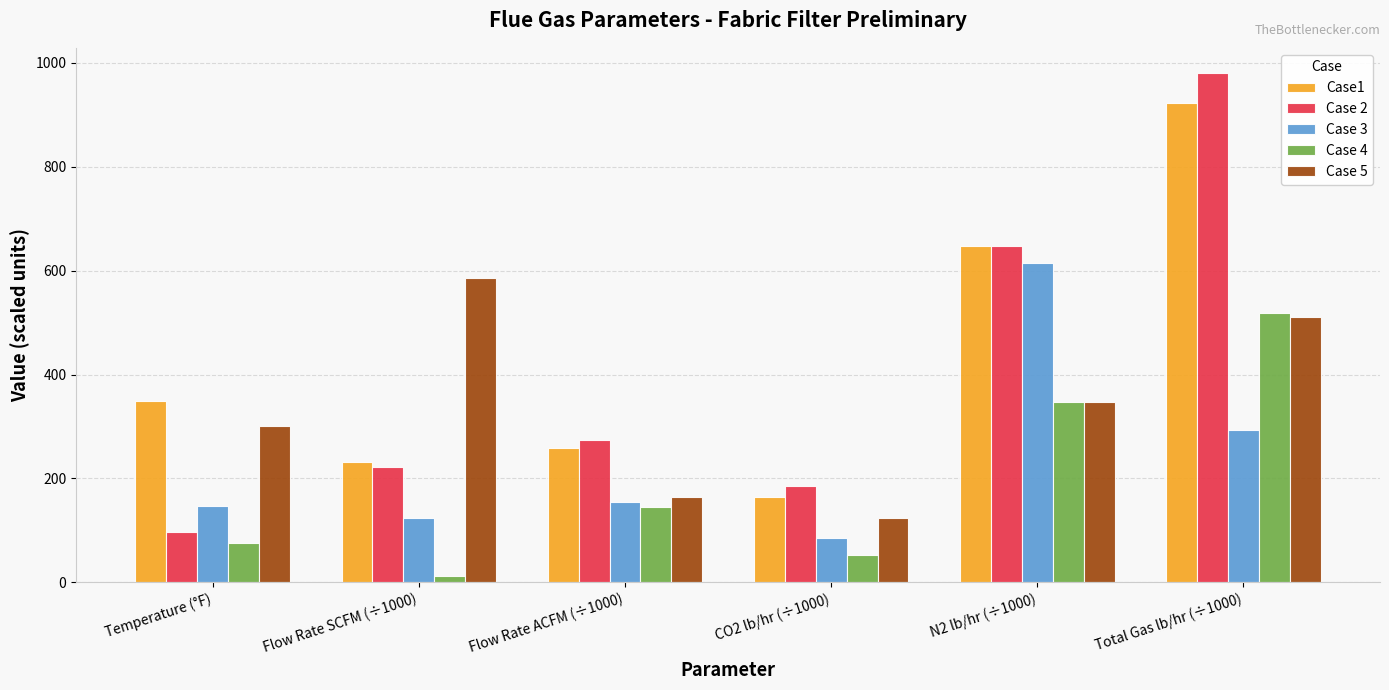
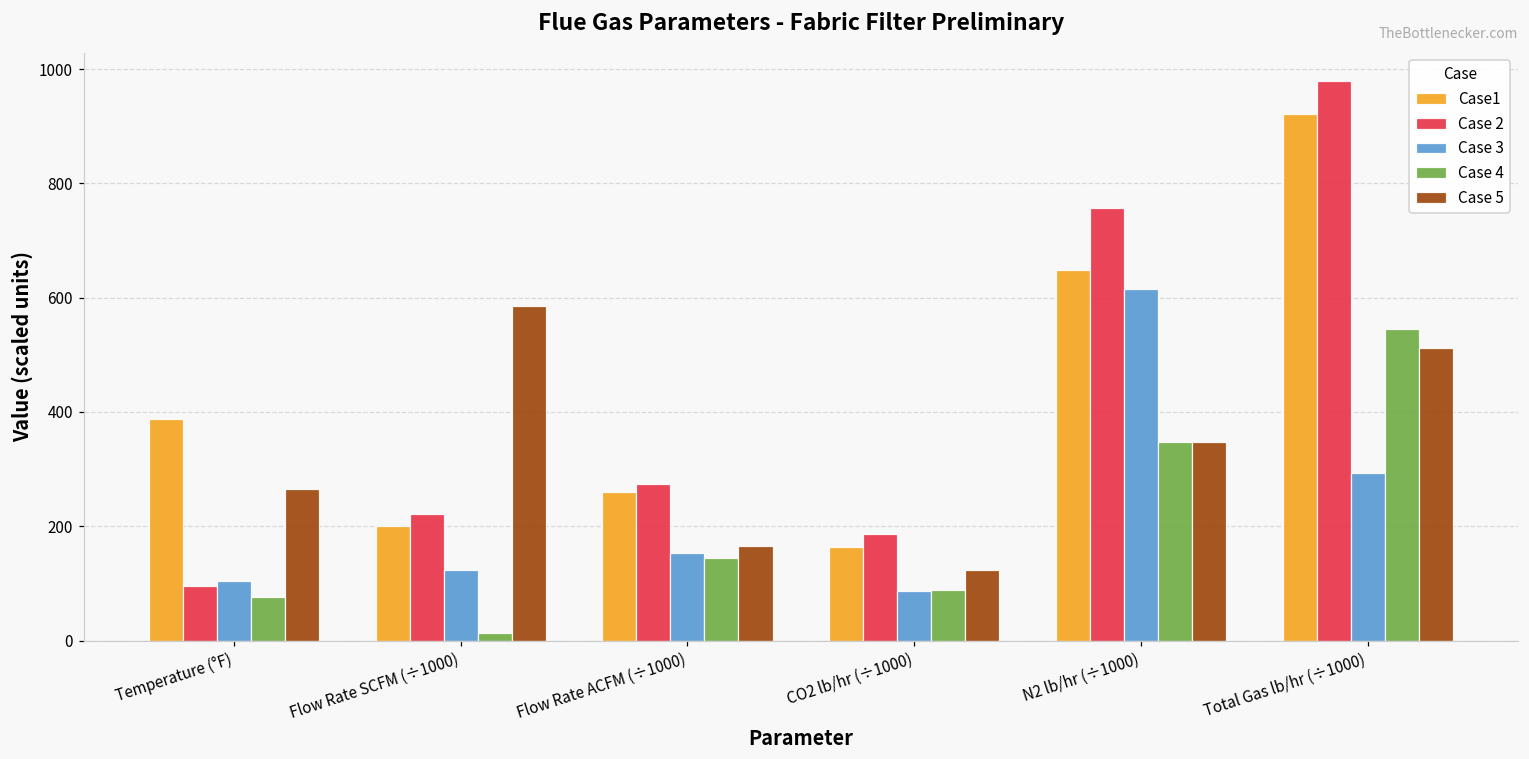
  {
    "Case1": {
-     "Temperature (°F)": 350,
-     "Flow Rate SCFM (÷1000)": 230,
+     "Temperature (°F)": 390,
+     "Flow Rate SCFM (÷1000)": 200,
      "Flow Rate ACFM (÷1000)": 260,
      "CO2 lb/hr (÷1000)": 160,
      "N2 lb/hr (÷1000)": 650,
      "Total Gas lb/hr (÷1000)": 920
    },
    "Case 2": {
      "Temperature (°F)": 100,
      "Flow Rate SCFM (÷1000)": 220,
      "Flow Rate ACFM (÷1000)": 270,
      "CO2 lb/hr (÷1000)": 190,
-     "N2 lb/hr (÷1000)": 650,
+     "N2 lb/hr (÷1000)": 760,
      "Total Gas lb/hr (÷1000)": 980
    },
    "Case 3": {
-     "Temperature (°F)": 150,
+     "Temperature (°F)": 100,
      "Flow Rate SCFM (÷1000)": 120,
      "Flow Rate ACFM (÷1000)": 150,
      "CO2 lb/hr (÷1000)": 90,
      "N2 lb/hr (÷1000)": 610,
      "Total Gas lb/hr (÷1000)": 290
    },
    "Case 4": {
      "Temperature (°F)": 80,
      "Flow Rate SCFM (÷1000)": 10,
      "Flow Rate ACFM (÷1000)": 140,
-     "CO2 lb/hr (÷1000)": 50,
+     "CO2 lb/hr (÷1000)": 90,
      "N2 lb/hr (÷1000)": 350,
-     "Total Gas lb/hr (÷1000)": 520
+     "Total Gas lb/hr (÷1000)": 550
    },
    "Case 5": {
-     "Temperature (°F)": 300,
+     "Temperature (°F)": 270,
      "Flow Rate SCFM (÷1000)": 590,
      "Flow Rate ACFM (÷1000)": 160,
      "CO2 lb/hr (÷1000)": 120,
      "N2 lb/hr (÷1000)": 350,
      "Total Gas lb/hr (÷1000)": 510
    }
  }
